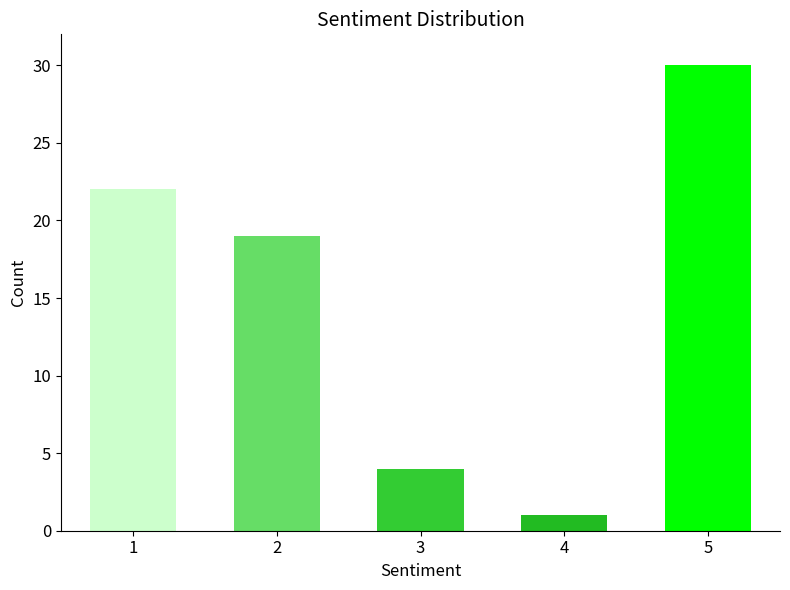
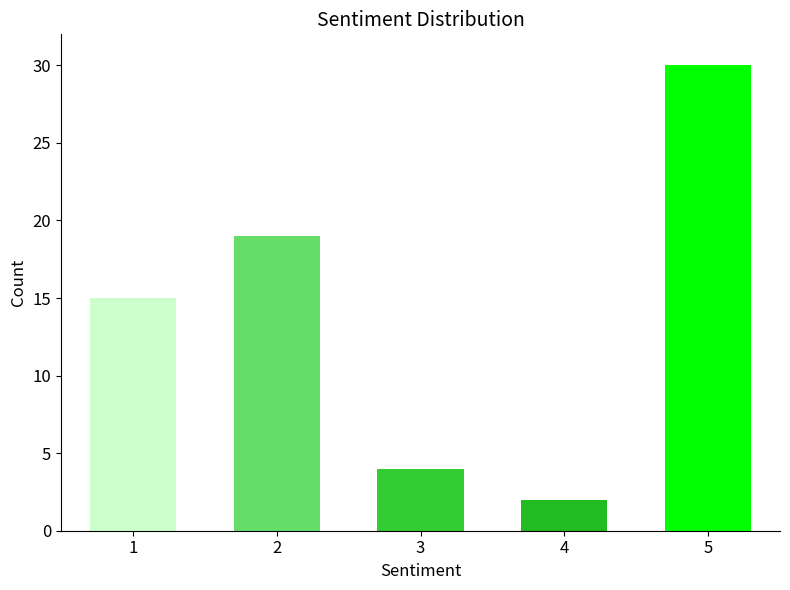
  {
-   "1": 22,
+   "1": 15,
    "2": 19,
    "3": 4,
-   "4": 1,
+   "4": 2,
    "5": 30
  }
